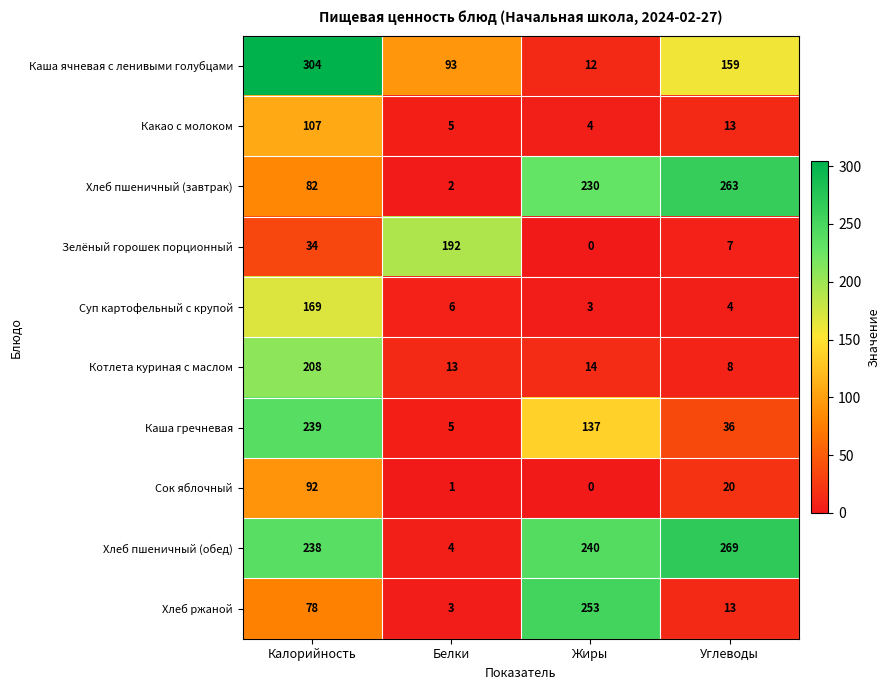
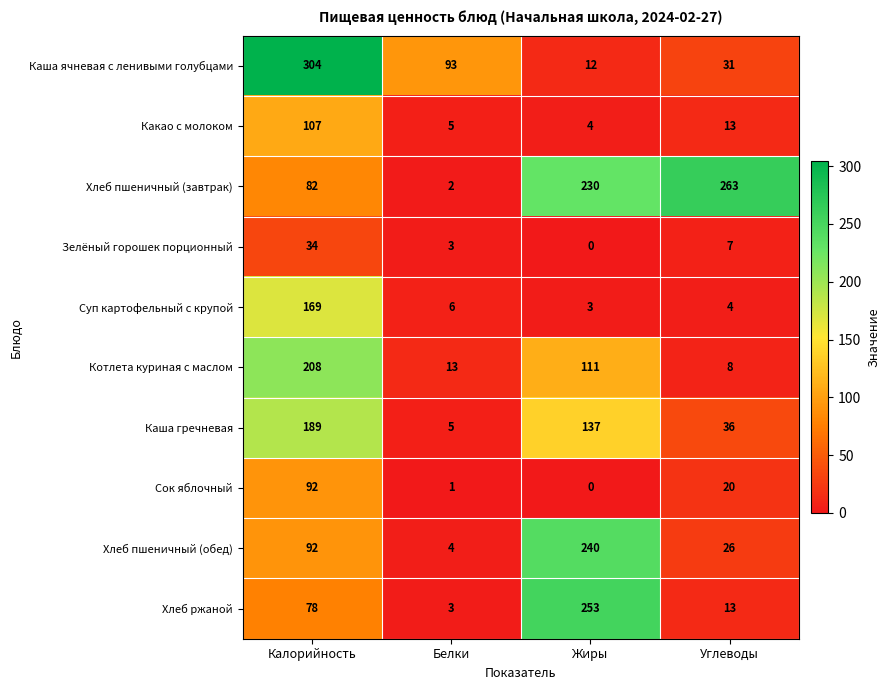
  {
    "Каша ячневая с ленивыми голубцами": {
      "Калорийность": 304,
      "Белки": 93,
      "Жиры": 12,
-     "Углеводы": 159
+     "Углеводы": 31
    },
    "Какао с молоком": {
      "Калорийность": 107,
      "Белки": 5,
      "Жиры": 4,
      "Углеводы": 13
    },
    "Хлеб пшеничный (завтрак)": {
      "Калорийность": 82,
      "Белки": 2,
      "Жиры": 230,
      "Углеводы": 263
    },
    "Зелёный горошек порционный": {
      "Калорийность": 34,
-     "Белки": 192,
+     "Белки": 3,
      "Жиры": 0,
      "Углеводы": 7
    },
    "Суп картофельный с крупой": {
      "Калорийность": 169,
      "Белки": 6,
      "Жиры": 3,
      "Углеводы": 4
    },
    "Котлета куриная с маслом": {
      "Калорийность": 208,
      "Белки": 13,
-     "Жиры": 14,
+     "Жиры": 111,
      "Углеводы": 8
    },
    "Каша гречневая": {
-     "Калорийность": 239,
+     "Калорийность": 189,
      "Белки": 5,
      "Жиры": 137,
      "Углеводы": 36
    },
    "Сок яблочный": {
      "Калорийность": 92,
      "Белки": 1,
      "Жиры": 0,
      "Углеводы": 20
    },
    "Хлеб пшеничный (обед)": {
-     "Калорийность": 238,
+     "Калорийность": 92,
      "Белки": 4,
      "Жиры": 240,
-     "Углеводы": 269
+     "Углеводы": 26
    },
    "Хлеб ржаной": {
      "Калорийность": 78,
      "Белки": 3,
      "Жиры": 253,
      "Углеводы": 13
    }
  }
